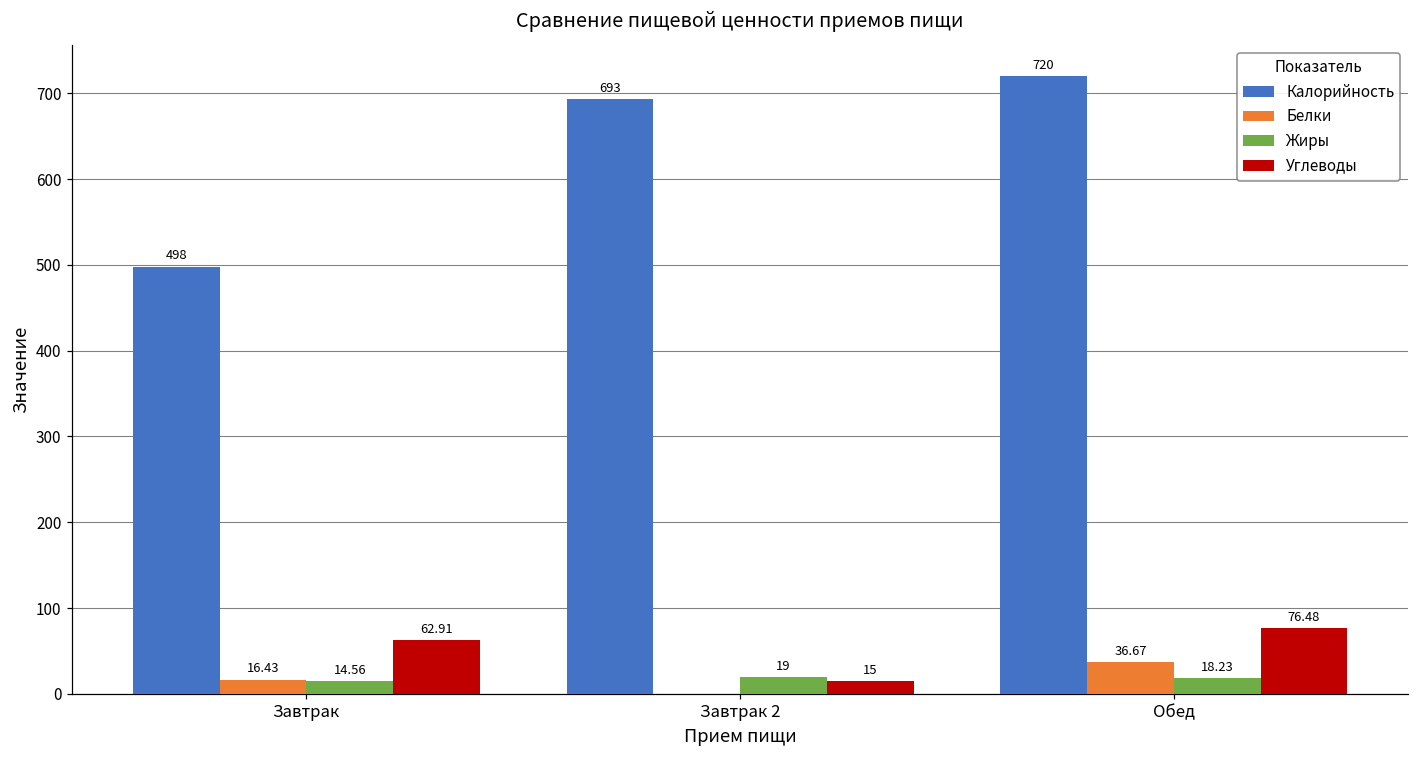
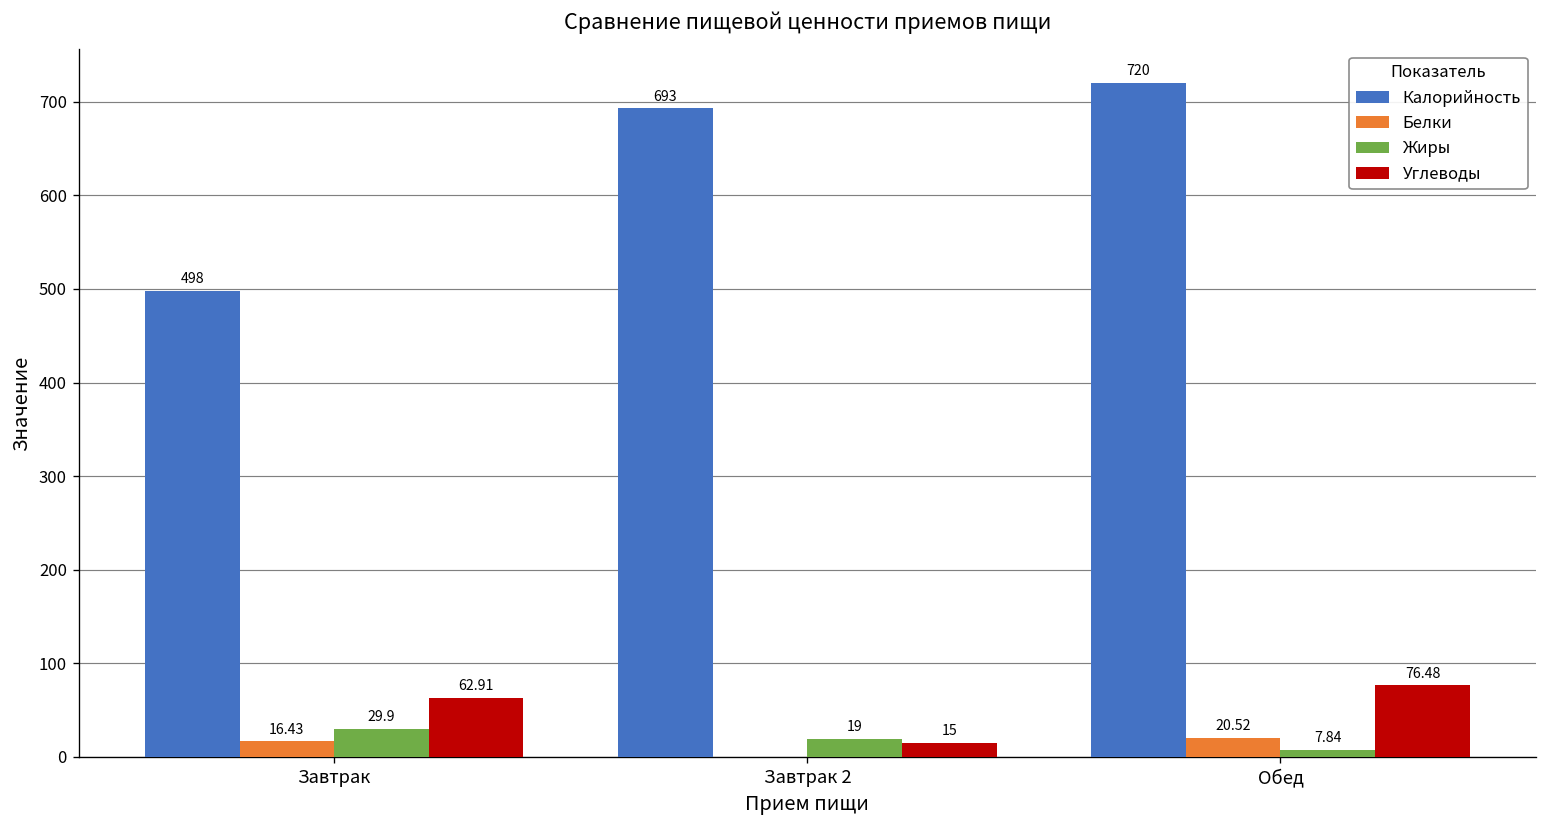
  {
    "Калорийность": {
      "Завтрак": 498,
      "Завтрак 2": 693,
      "Обед": 720
    },
    "Белки": {
      "Завтрак": 16.43,
-     "Обед": 36.67
+     "Обед": 20.52
    },
    "Жиры": {
-     "Завтрак": 14.56,
+     "Завтрак": 29.9,
      "Завтрак 2": 19,
-     "Обед": 18.23
+     "Обед": 7.84
    },
    "Углеводы": {
      "Завтрак": 62.91,
      "Завтрак 2": 15,
      "Обед": 76.48
    }
  }
